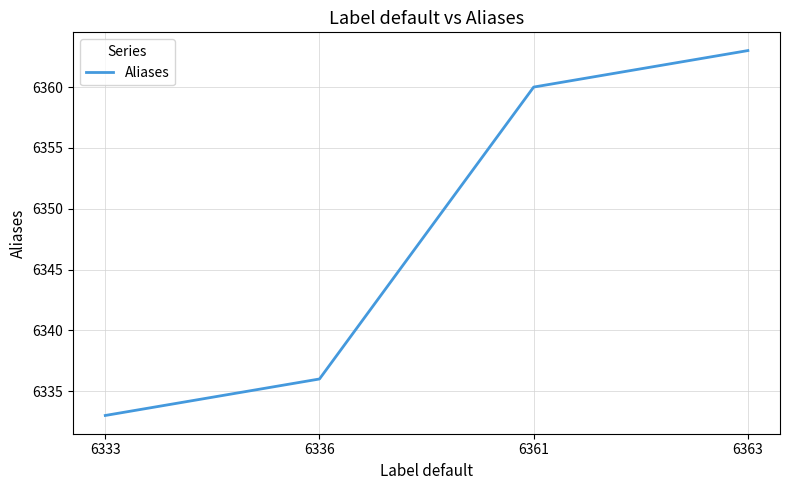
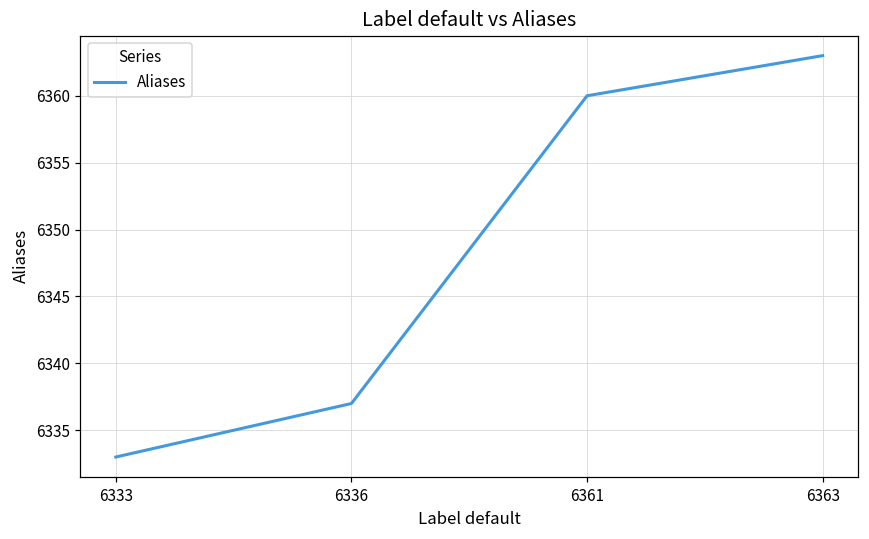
  {
    "6333": 6333,
-   "6336": 6336,
+   "6336": 6337,
    "6361": 6360,
    "6363": 6363
  }
